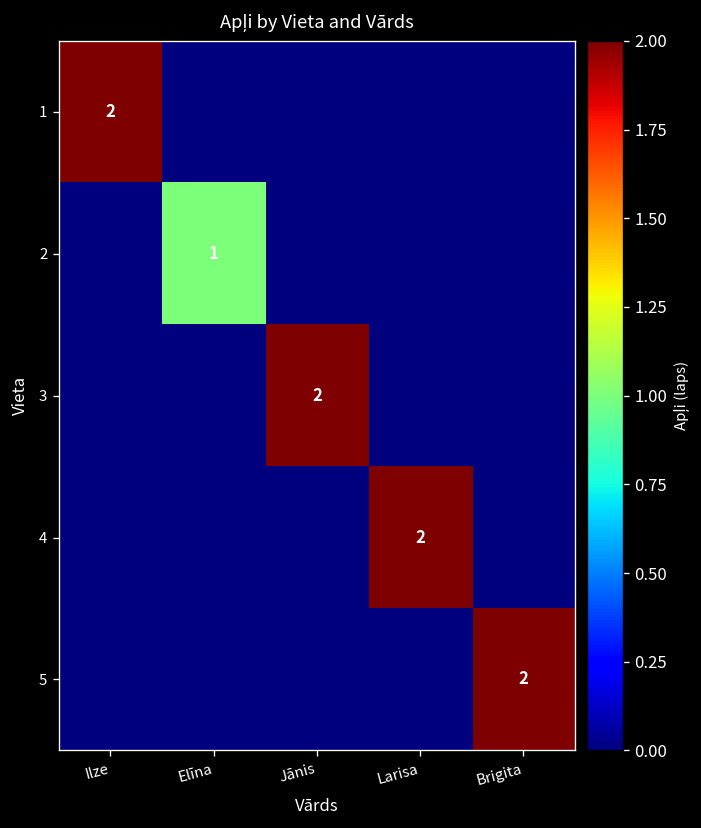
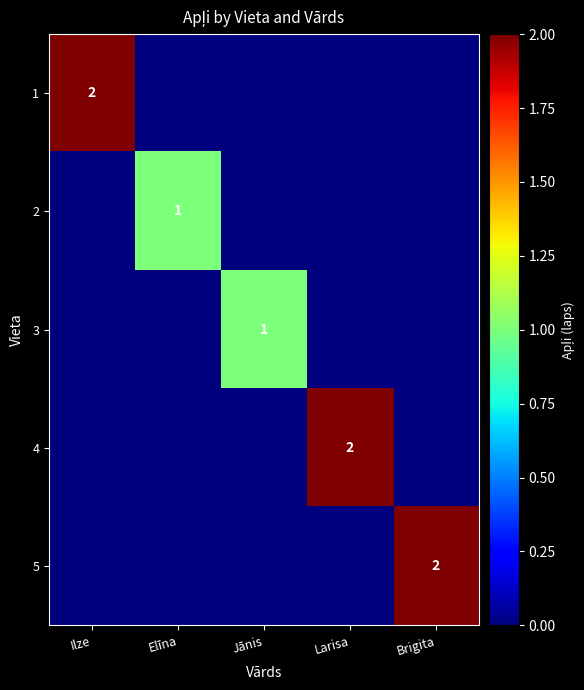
  {
    "1": {
      "Ilze": 2
    },
    "2": {
      "Elīna": 1
    },
    "3": {
-     "Jānis": 2
+     "Jānis": 1
    },
    "4": {
      "Larisa": 2
    },
    "5": {
      "Brigita": 2
    }
  }
